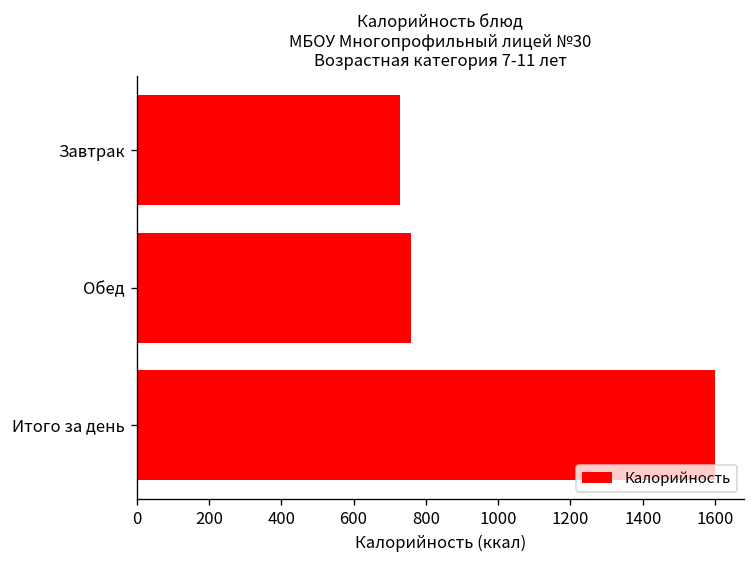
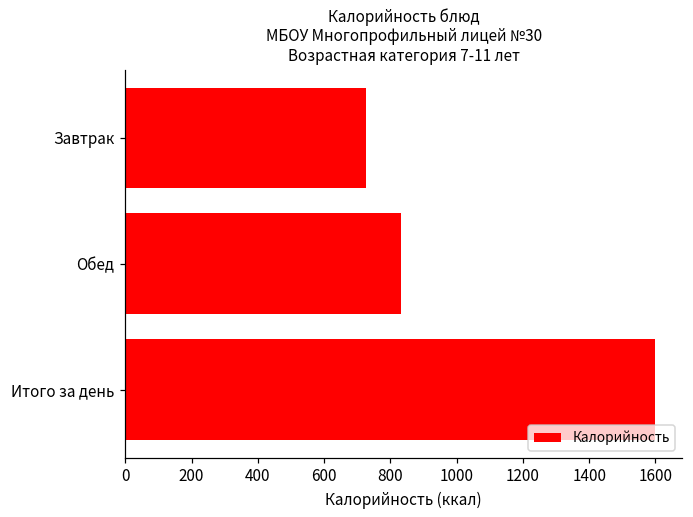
  {
    "Завтрак": 730,
-   "Обед": 760,
+   "Обед": 830,
    "Итого за день": 1600
  }
